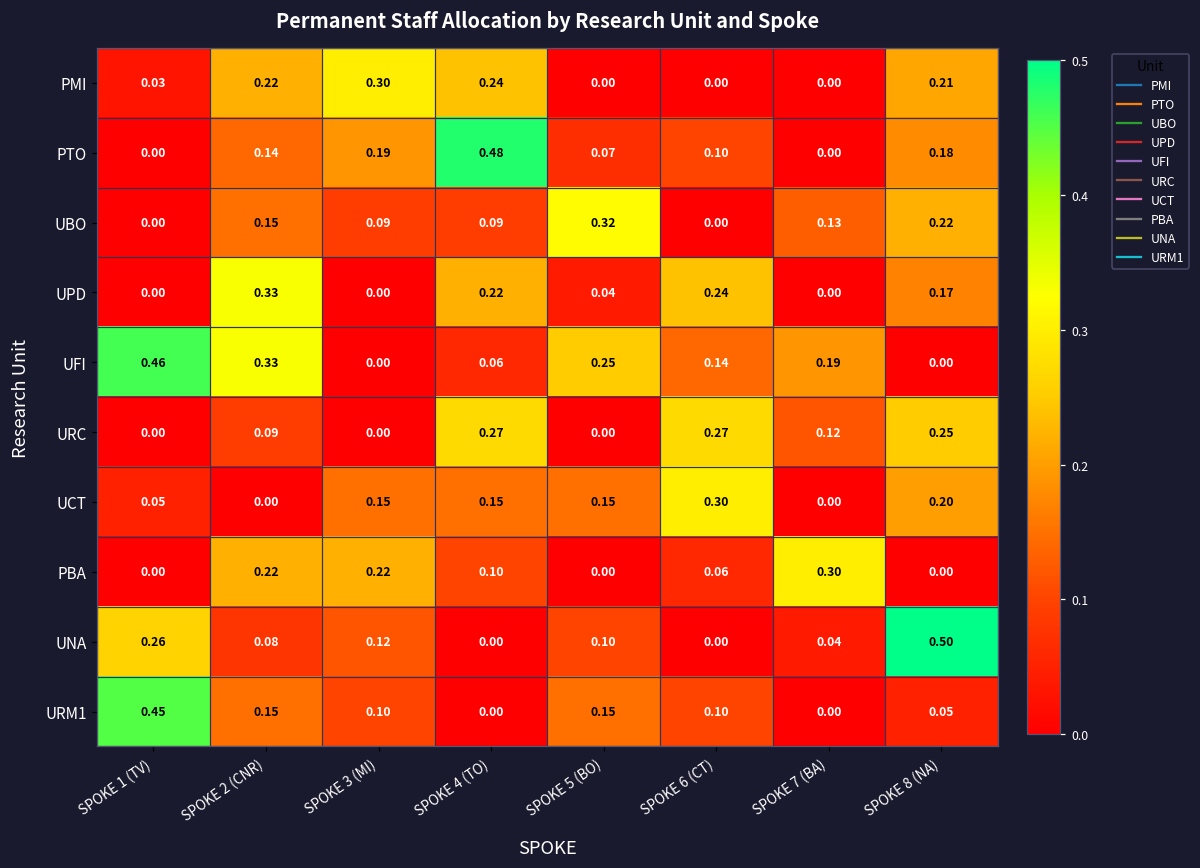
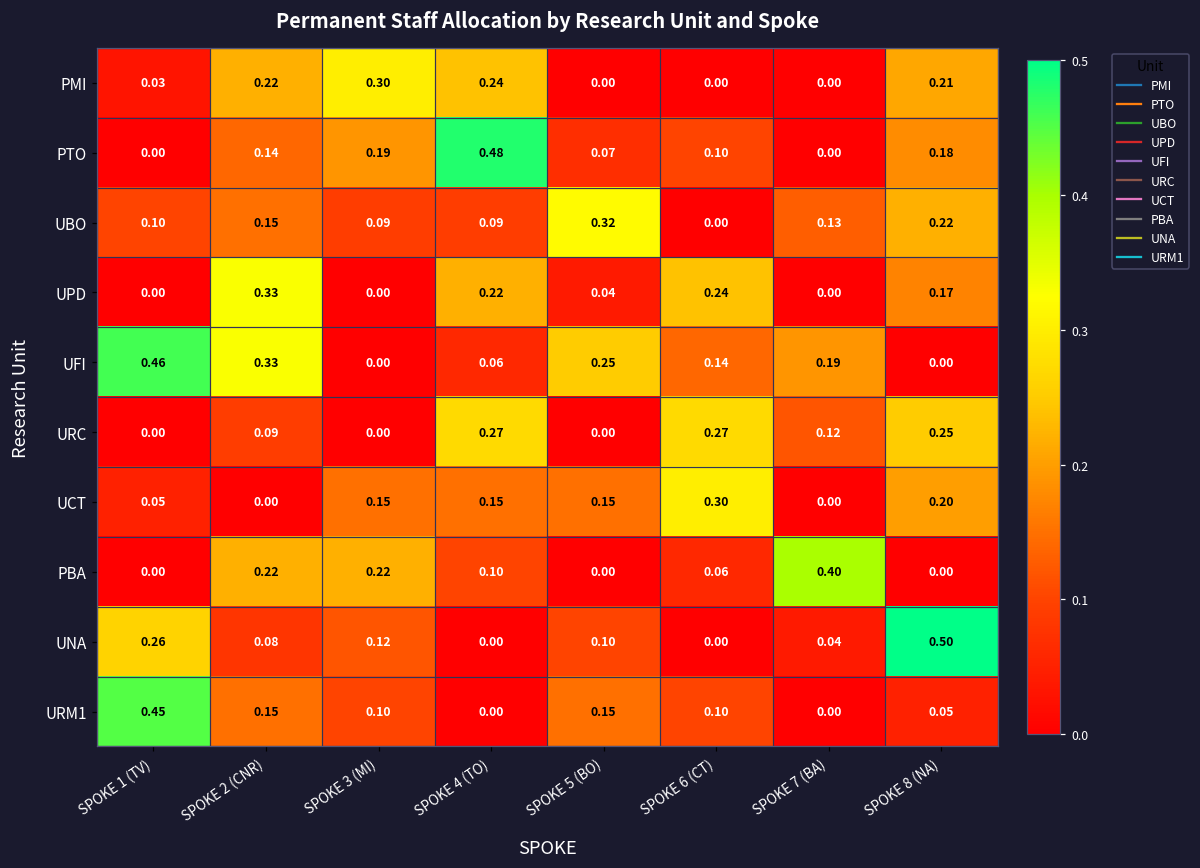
  {
    "PMI": {
      "SPOKE 1 (TV)": 0.03,
      "SPOKE 2 (CNR)": 0.22,
      "SPOKE 3 (MI)": 0.30,
      "SPOKE 4 (TO)": 0.24,
      "SPOKE 5 (BO)": 0.00,
      "SPOKE 6 (CT)": 0.00,
      "SPOKE 7 (BA)": 0.00,
      "SPOKE 8 (NA)": 0.21
    },
    "PTO": {
      "SPOKE 1 (TV)": 0.00,
      "SPOKE 2 (CNR)": 0.14,
      "SPOKE 3 (MI)": 0.19,
      "SPOKE 4 (TO)": 0.48,
      "SPOKE 5 (BO)": 0.07,
      "SPOKE 6 (CT)": 0.10,
      "SPOKE 7 (BA)": 0.00,
      "SPOKE 8 (NA)": 0.18
    },
    "UBO": {
-     "SPOKE 1 (TV)": 0.00,
+     "SPOKE 1 (TV)": 0.10,
      "SPOKE 2 (CNR)": 0.15,
      "SPOKE 3 (MI)": 0.09,
      "SPOKE 4 (TO)": 0.09,
      "SPOKE 5 (BO)": 0.32,
      "SPOKE 6 (CT)": 0.00,
      "SPOKE 7 (BA)": 0.13,
      "SPOKE 8 (NA)": 0.22
    },
    "UPD": {
      "SPOKE 1 (TV)": 0.00,
      "SPOKE 2 (CNR)": 0.33,
      "SPOKE 3 (MI)": 0.00,
      "SPOKE 4 (TO)": 0.22,
      "SPOKE 5 (BO)": 0.04,
      "SPOKE 6 (CT)": 0.24,
      "SPOKE 7 (BA)": 0.00,
      "SPOKE 8 (NA)": 0.17
    },
    "UFI": {
      "SPOKE 1 (TV)": 0.46,
      "SPOKE 2 (CNR)": 0.33,
      "SPOKE 3 (MI)": 0.00,
      "SPOKE 4 (TO)": 0.06,
      "SPOKE 5 (BO)": 0.25,
      "SPOKE 6 (CT)": 0.14,
      "SPOKE 7 (BA)": 0.19,
      "SPOKE 8 (NA)": 0.00
    },
    "URC": {
      "SPOKE 1 (TV)": 0.00,
      "SPOKE 2 (CNR)": 0.09,
      "SPOKE 3 (MI)": 0.00,
      "SPOKE 4 (TO)": 0.27,
      "SPOKE 5 (BO)": 0.00,
      "SPOKE 6 (CT)": 0.27,
      "SPOKE 7 (BA)": 0.12,
      "SPOKE 8 (NA)": 0.25
    },
    "UCT": {
      "SPOKE 1 (TV)": 0.05,
      "SPOKE 2 (CNR)": 0.00,
      "SPOKE 3 (MI)": 0.15,
      "SPOKE 4 (TO)": 0.15,
      "SPOKE 5 (BO)": 0.15,
      "SPOKE 6 (CT)": 0.30,
      "SPOKE 7 (BA)": 0.00,
      "SPOKE 8 (NA)": 0.20
    },
    "PBA": {
      "SPOKE 1 (TV)": 0.00,
      "SPOKE 2 (CNR)": 0.22,
      "SPOKE 3 (MI)": 0.22,
      "SPOKE 4 (TO)": 0.10,
      "SPOKE 5 (BO)": 0.00,
      "SPOKE 6 (CT)": 0.06,
-     "SPOKE 7 (BA)": 0.30,
+     "SPOKE 7 (BA)": 0.40,
      "SPOKE 8 (NA)": 0.00
    },
    "UNA": {
      "SPOKE 1 (TV)": 0.26,
      "SPOKE 2 (CNR)": 0.08,
      "SPOKE 3 (MI)": 0.12,
      "SPOKE 4 (TO)": 0.00,
      "SPOKE 5 (BO)": 0.10,
      "SPOKE 6 (CT)": 0.00,
      "SPOKE 7 (BA)": 0.04,
      "SPOKE 8 (NA)": 0.50
    },
    "URM1": {
      "SPOKE 1 (TV)": 0.45,
      "SPOKE 2 (CNR)": 0.15,
      "SPOKE 3 (MI)": 0.10,
      "SPOKE 4 (TO)": 0.00,
      "SPOKE 5 (BO)": 0.15,
      "SPOKE 6 (CT)": 0.10,
      "SPOKE 7 (BA)": 0.00,
      "SPOKE 8 (NA)": 0.05
    }
  }
